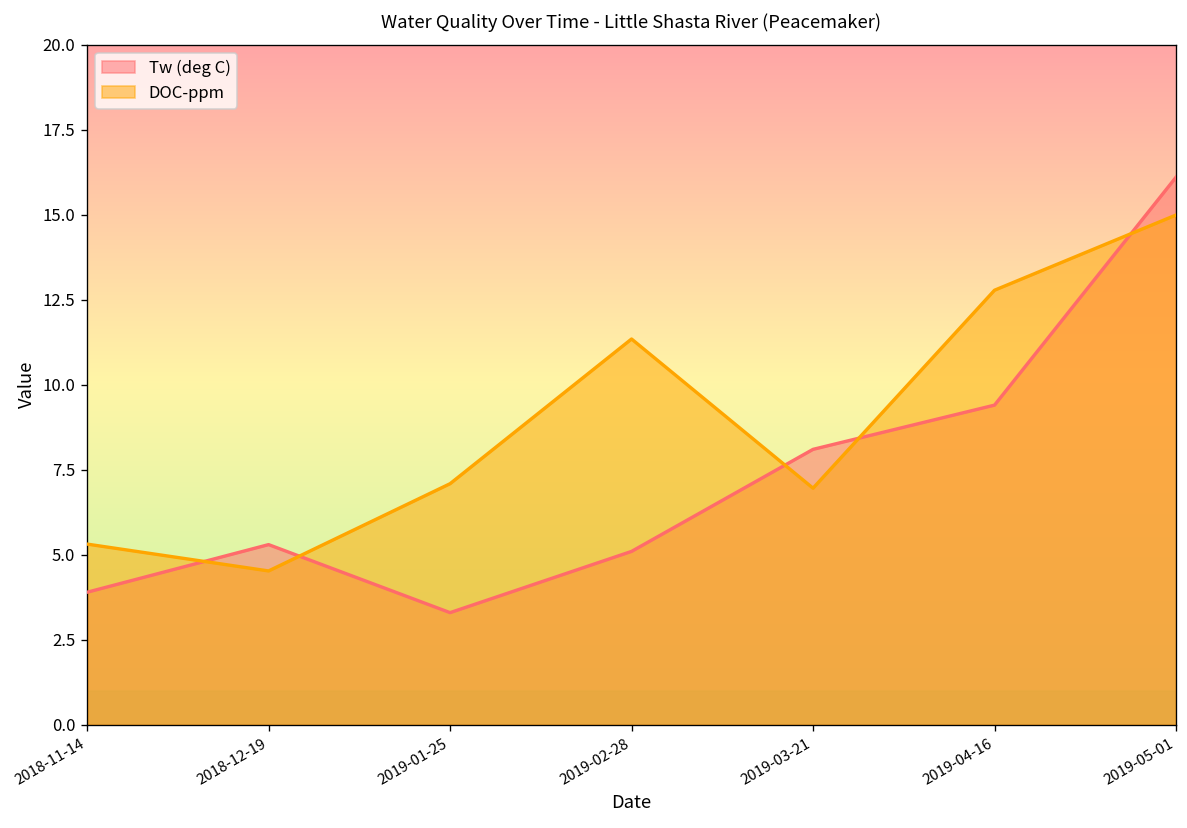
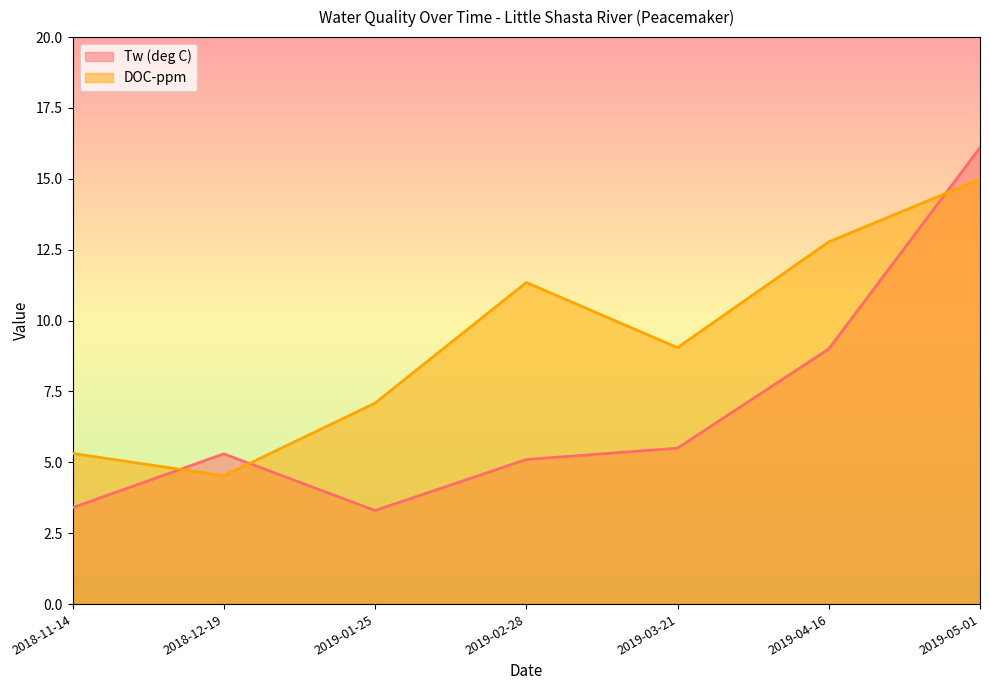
  {
    "Tw (deg C)": {
-     "2018-11-14": 3.9,
+     "2018-11-14": 3.4,
      "2018-12-19": 5.3,
      "2019-01-25": 3.3,
      "2019-02-28": 5.1,
-     "2019-03-21": 8.1,
-     "2019-04-16": 9.4,
+     "2019-03-21": 5.5,
+     "2019-04-16": 9.0,
      "2019-05-01": 16.1
    },
    "DOC-ppm": {
      "2018-11-14": 5.3,
      "2018-12-19": 4.5,
      "2019-01-25": 7.1,
      "2019-02-28": 11.3,
-     "2019-03-21": 7.0,
+     "2019-03-21": 9.0,
      "2019-04-16": 12.8,
      "2019-05-01": 15.0
    }
  }
